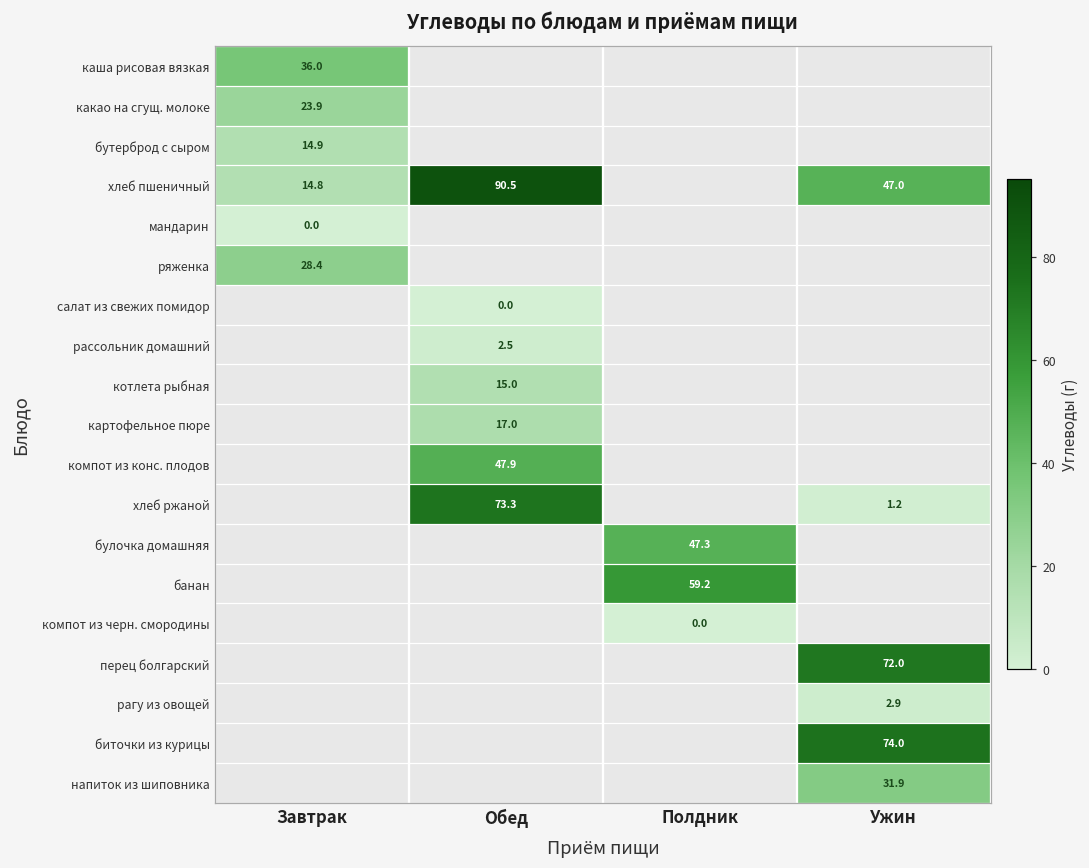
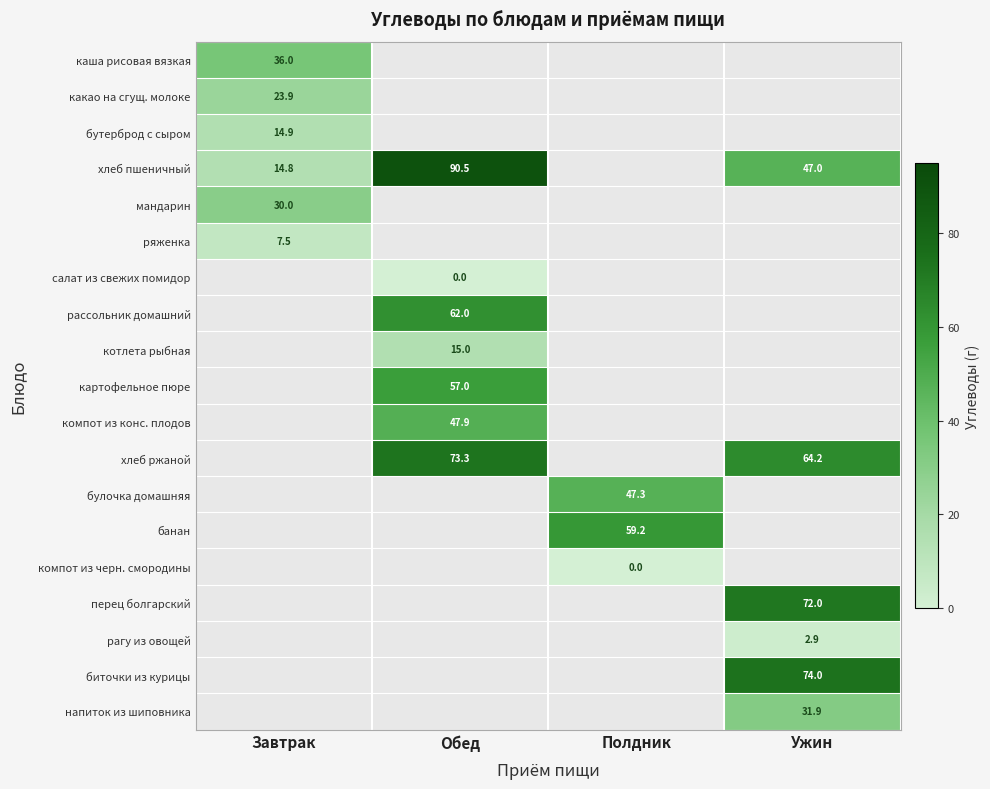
  {
    "каша рисовая вязкая": {
      "Завтрак": 36.0
    },
    "какао на сгущ. молоке": {
      "Завтрак": 23.9
    },
    "бутерброд с сыром": {
      "Завтрак": 14.9
    },
    "хлеб пшеничный": {
      "Завтрак": 14.8,
      "Обед": 90.5,
      "Ужин": 47.0
    },
    "мандарин": {
-     "Завтрак": 0.0
+     "Завтрак": 30.0
    },
    "ряженка": {
-     "Завтрак": 28.4
+     "Завтрак": 7.5
    },
    "салат из свежих помидор": {
      "Обед": 0.0
    },
    "рассольник домашний": {
-     "Обед": 2.5
+     "Обед": 62.0
    },
    "котлета рыбная": {
      "Обед": 15.0
    },
    "картофельное пюре": {
-     "Обед": 17.0
+     "Обед": 57.0
    },
    "компот из конс. плодов": {
      "Обед": 47.9
    },
    "хлеб ржаной": {
      "Обед": 73.3,
-     "Ужин": 1.2
+     "Ужин": 64.2
    },
    "булочка домашняя": {
      "Полдник": 47.3
    },
    "банан": {
      "Полдник": 59.2
    },
    "компот из черн. смородины": {
      "Полдник": 0.0
    },
    "перец болгарский": {
      "Ужин": 72.0
    },
    "рагу из овощей": {
      "Ужин": 2.9
    },
    "биточки из курицы": {
      "Ужин": 74.0
    },
    "напиток из шиповника": {
      "Ужин": 31.9
    }
  }
